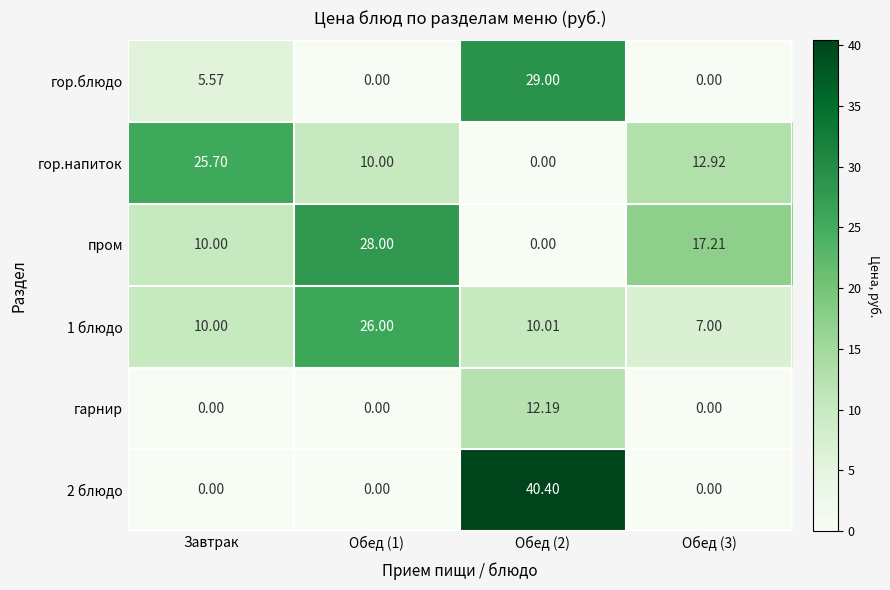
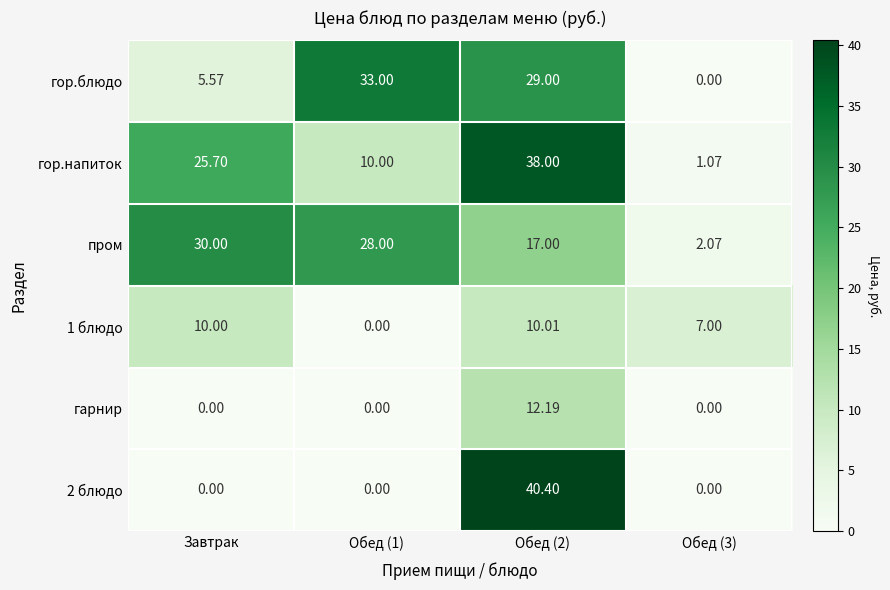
  {
    "гор.блюдо": {
      "Завтрак": 5.57,
-     "Обед (1)": 0.00,
+     "Обед (1)": 33.00,
      "Обед (2)": 29.00,
      "Обед (3)": 0.00
    },
    "гор.напиток": {
      "Завтрак": 25.70,
      "Обед (1)": 10.00,
-     "Обед (2)": 0.00,
-     "Обед (3)": 12.92
+     "Обед (2)": 38.00,
+     "Обед (3)": 1.07
    },
    "пром": {
-     "Завтрак": 10.00,
+     "Завтрак": 30.00,
      "Обед (1)": 28.00,
-     "Обед (2)": 0.00,
-     "Обед (3)": 17.21
+     "Обед (2)": 17.00,
+     "Обед (3)": 2.07
    },
    "1 блюдо": {
      "Завтрак": 10.00,
-     "Обед (1)": 26.00,
+     "Обед (1)": 0.00,
      "Обед (2)": 10.01,
      "Обед (3)": 7.00
    },
    "гарнир": {
      "Завтрак": 0.00,
      "Обед (1)": 0.00,
      "Обед (2)": 12.19,
      "Обед (3)": 0.00
    },
    "2 блюдо": {
      "Завтрак": 0.00,
      "Обед (1)": 0.00,
      "Обед (2)": 40.40,
      "Обед (3)": 0.00
    }
  }
